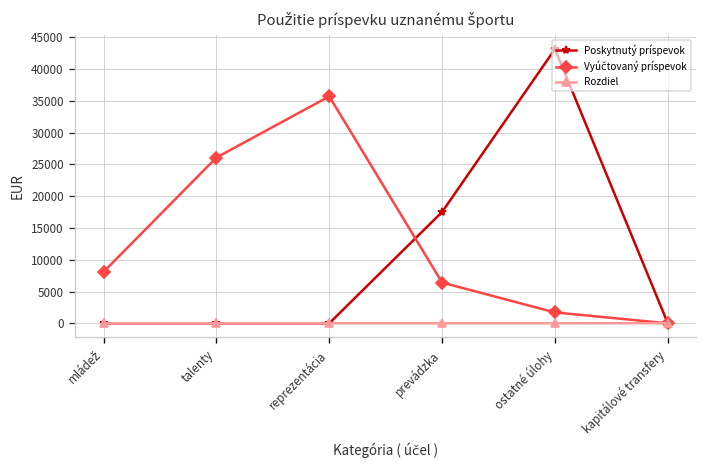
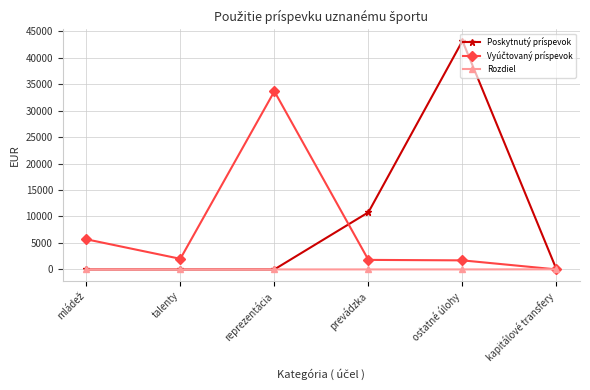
  {
    "Poskytnutý príspevok": {
-     "prevádzka": 18000
+     "prevádzka": 11000
    },
    "Vyúčtovaný príspevok": {
-     "mládež": 8000,
-     "talenty": 26000,
-     "reprezentácia": 36000,
-     "prevádzka": 6000,
+     "mládež": 6000,
+     "talenty": 2000,
+     "reprezentácia": 34000,
+     "prevádzka": 2000,
      "ostatné úlohy": 2000
    },
    "Rozdiel": {
      "prevádzka": 0,
      "ostatné úlohy": 0
    }
  }
